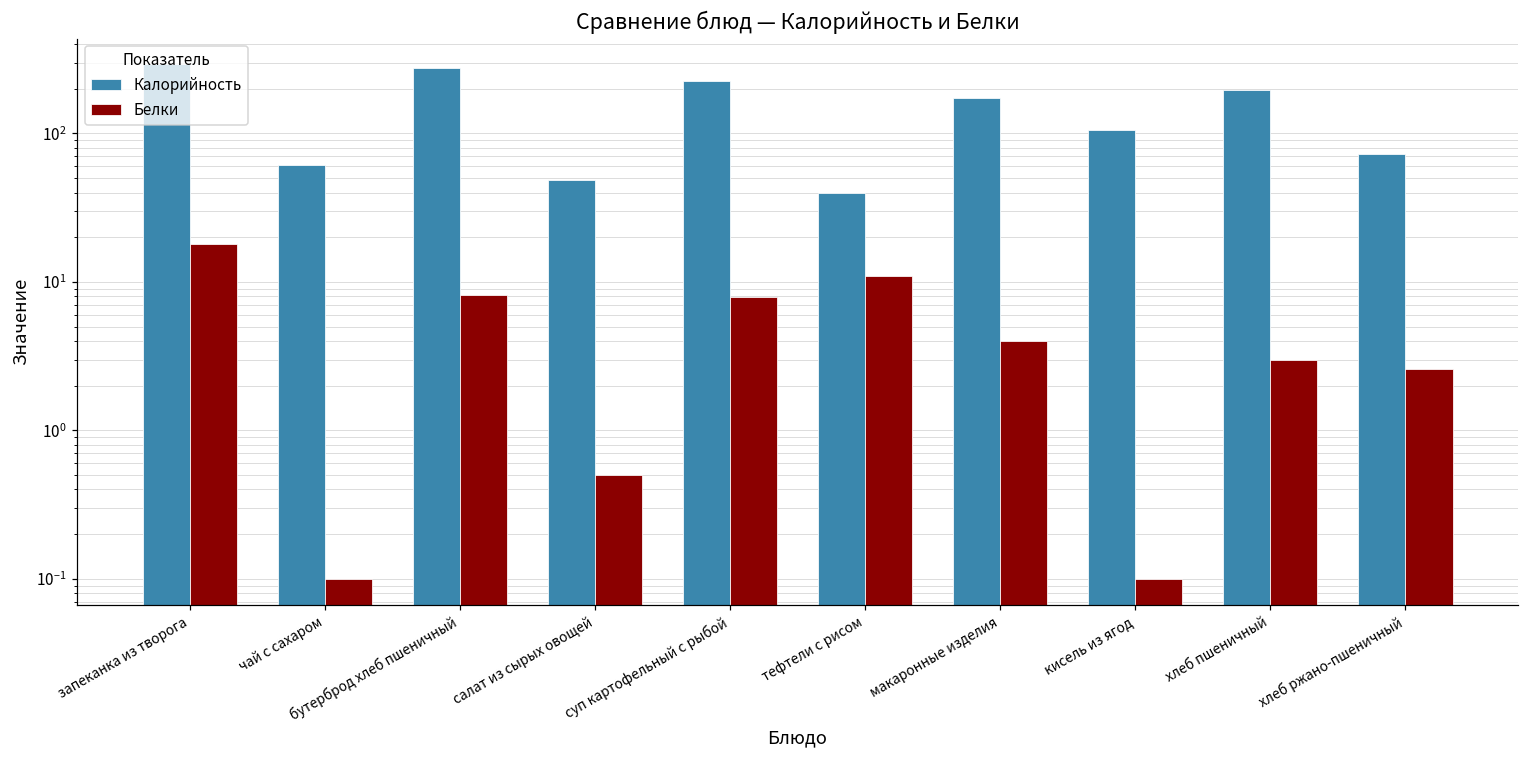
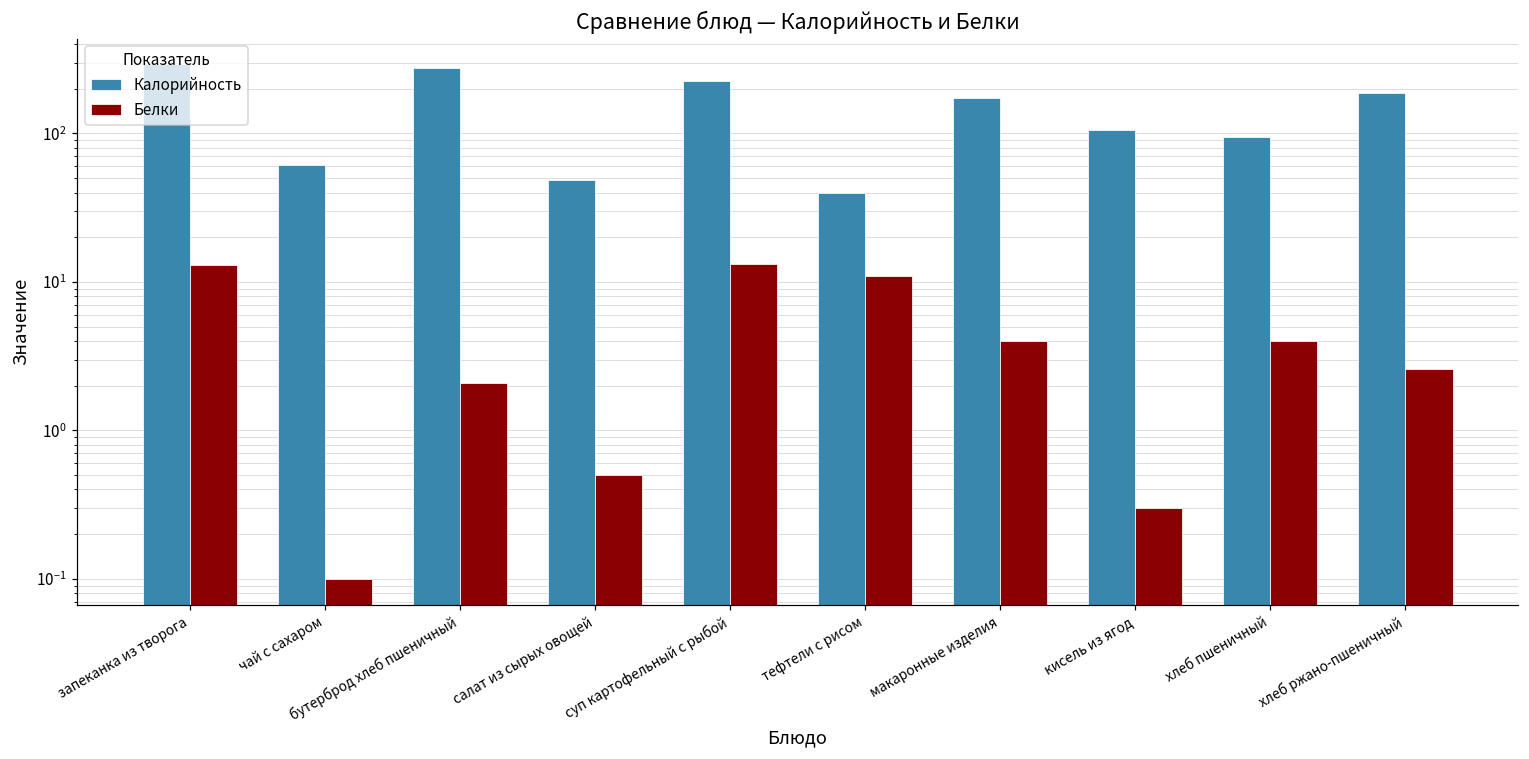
  {
    "Калорийность": {
      "чай с сахаром": 60,
      "бутерброд хлеб пшеничный": 280,
      "салат из сырых овощей": 49,
      "суп картофельный с рыбой": 230,
      "тефтели с рисом": 40,
      "макаронные изделия": 170,
      "кисель из ягод": 110,
-     "хлеб пшеничный": 200,
-     "хлеб ржано-пшеничный": 70
+     "хлеб пшеничный": 90,
+     "хлеб ржано-пшеничный": 190
    },
    "Белки": {
-     "запеканка из творога": 18,
+     "запеканка из творога": 13,
      "чай с сахаром": 0.1,
-     "бутерброд хлеб пшеничный": 8,
+     "бутерброд хлеб пшеничный": 2.1,
      "салат из сырых овощей": 0.5,
-     "суп картофельный с рыбой": 8,
+     "суп картофельный с рыбой": 13,
      "тефтели с рисом": 11,
      "макаронные изделия": 4.0,
-     "кисель из ягод": 0.1,
-     "хлеб пшеничный": 3,
+     "кисель из ягод": 0.3,
+     "хлеб пшеничный": 4,
      "хлеб ржано-пшеничный": 2.6
    }
  }
